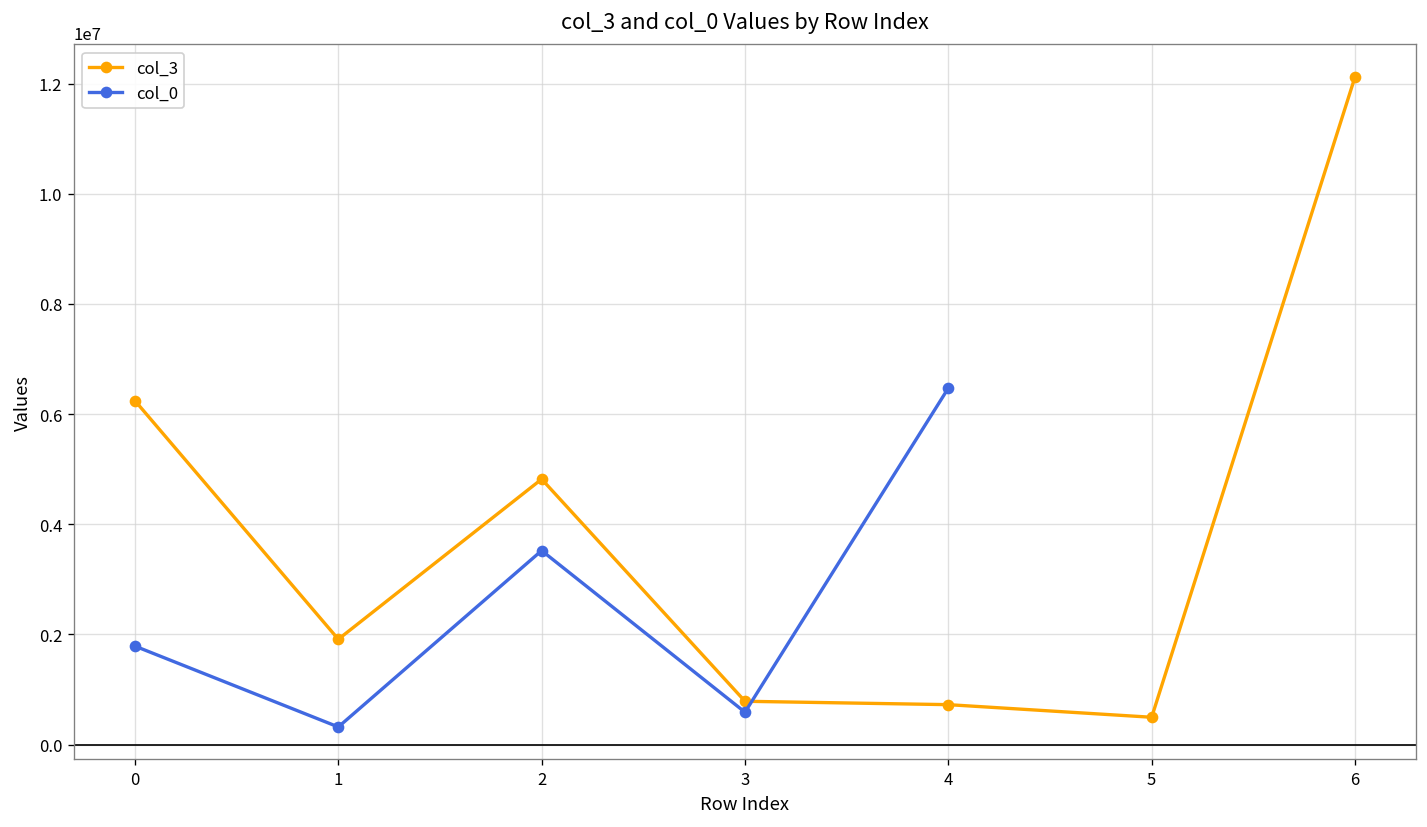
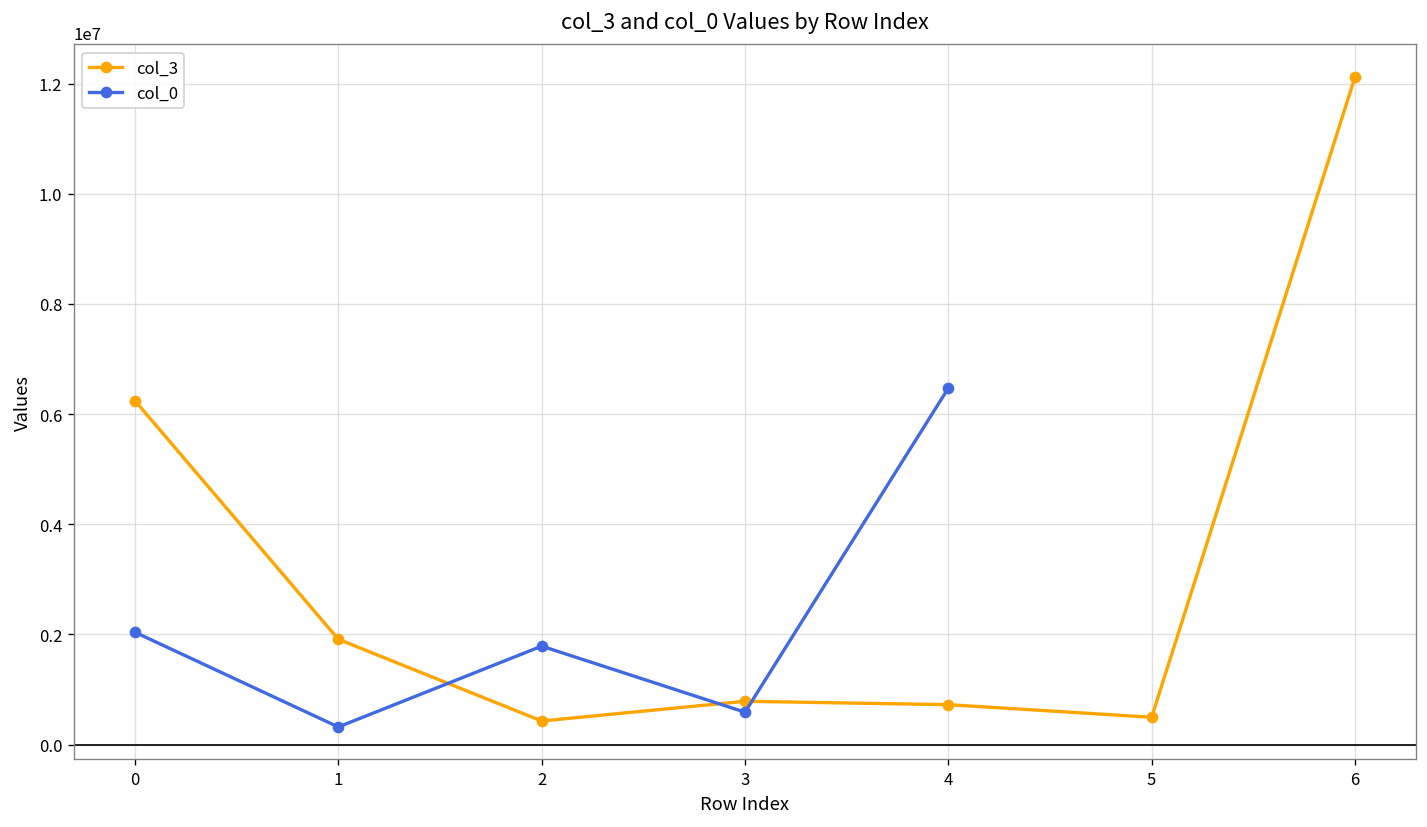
  {
    "col_3": {
      "0": 6200000,
      "1": 1900000,
-     "2": 4800000,
+     "2": 400000,
      "3": 800000,
      "4": 700000,
      "5": 500000,
      "6": 12100000
    },
    "col_0": {
-     "0": 1800000,
+     "0": 2000000,
      "1": 300000,
-     "2": 3500000,
+     "2": 1800000,
      "3": 600000,
      "4": 6500000
    }
  }
